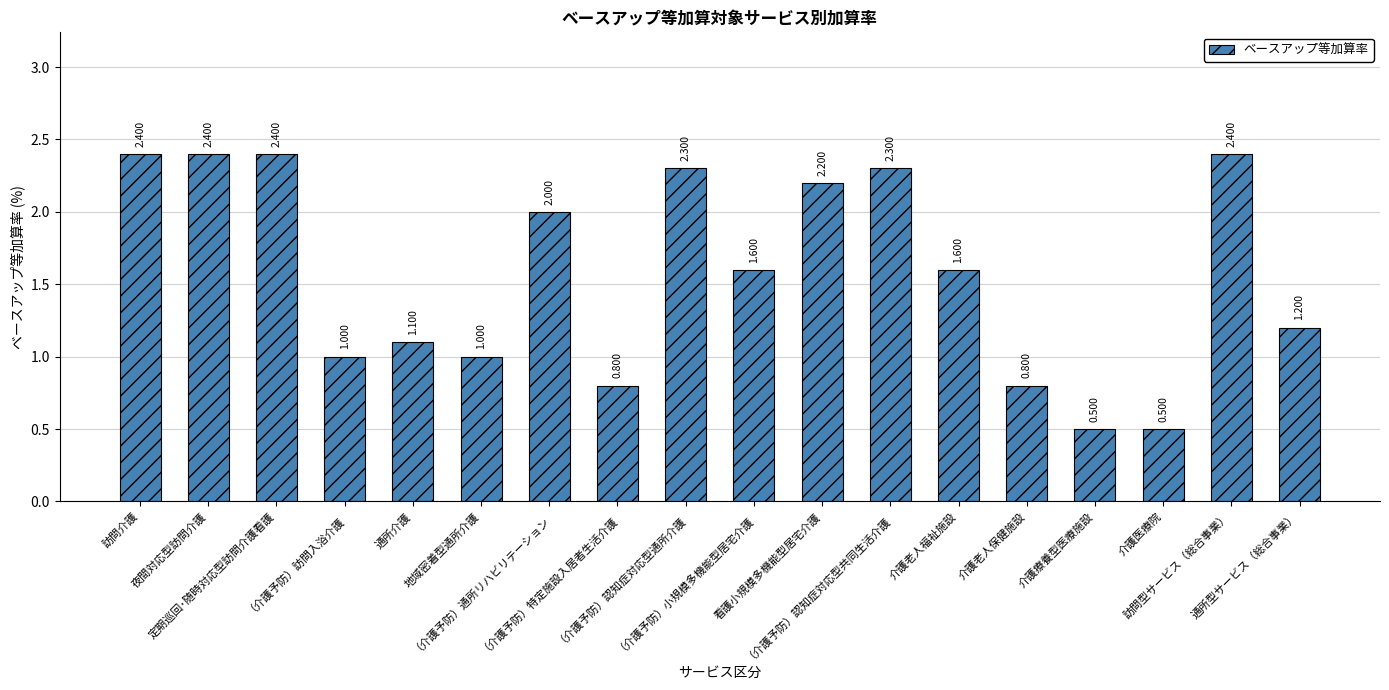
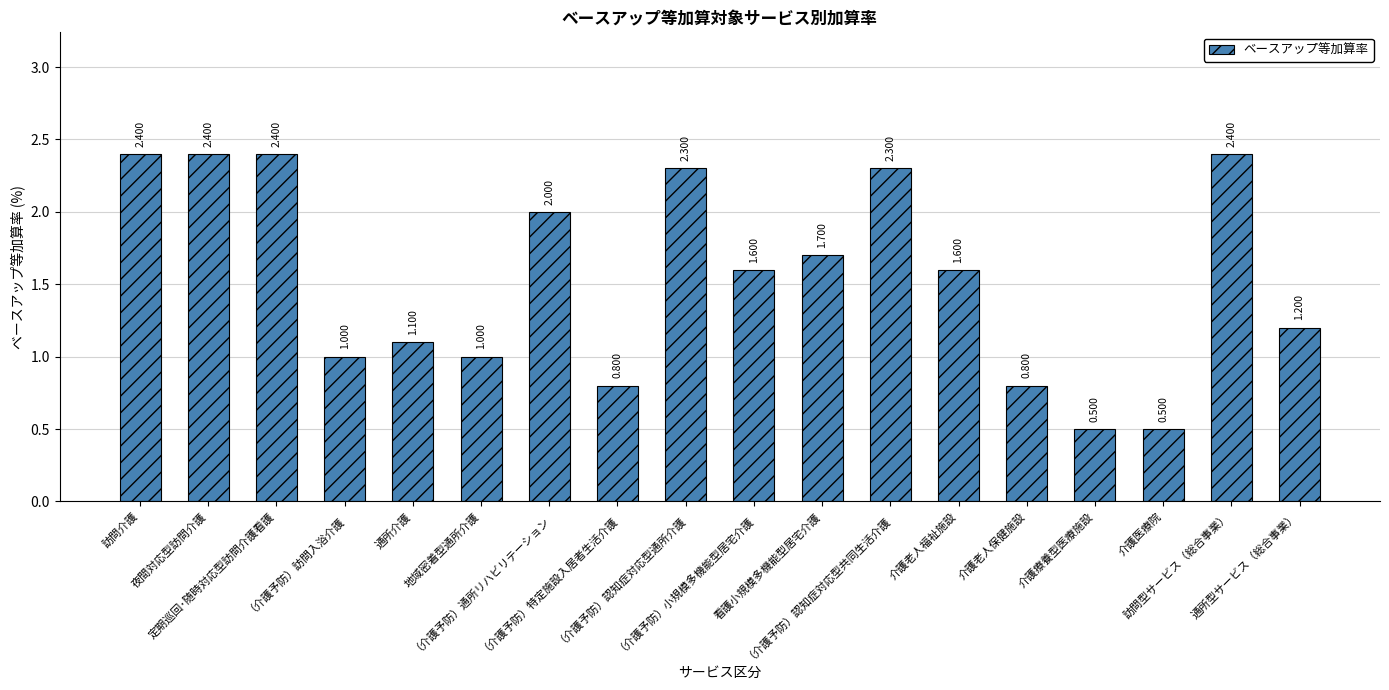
  {
    "訪問介護": 2.400,
    "夜間対応型訪問介護": 2.400,
    "定期巡回･随時対応型訪問介護看護": 2.400,
    "（介護予防）訪問入浴介護": 1.000,
    "通所介護": 1.100,
    "地域密着型通所介護": 1.000,
    "（介護予防）通所リハビリテーション": 2.000,
    "（介護予防）特定施設入居者生活介護": 0.800,
    "（介護予防）認知症対応型通所介護": 2.300,
    "（介護予防）小規模多機能型居宅介護": 1.600,
-   "看護小規模多機能型居宅介護": 2.200,
+   "看護小規模多機能型居宅介護": 1.700,
    "（介護予防）認知症対応型共同生活介護": 2.300,
    "介護老人福祉施設": 1.600,
    "介護老人保健施設": 0.800,
    "介護療養型医療施設": 0.500,
    "介護医療院": 0.500,
    "訪問型サービス（総合事業）": 2.400,
    "通所型サービス（総合事業）": 1.200
  }
